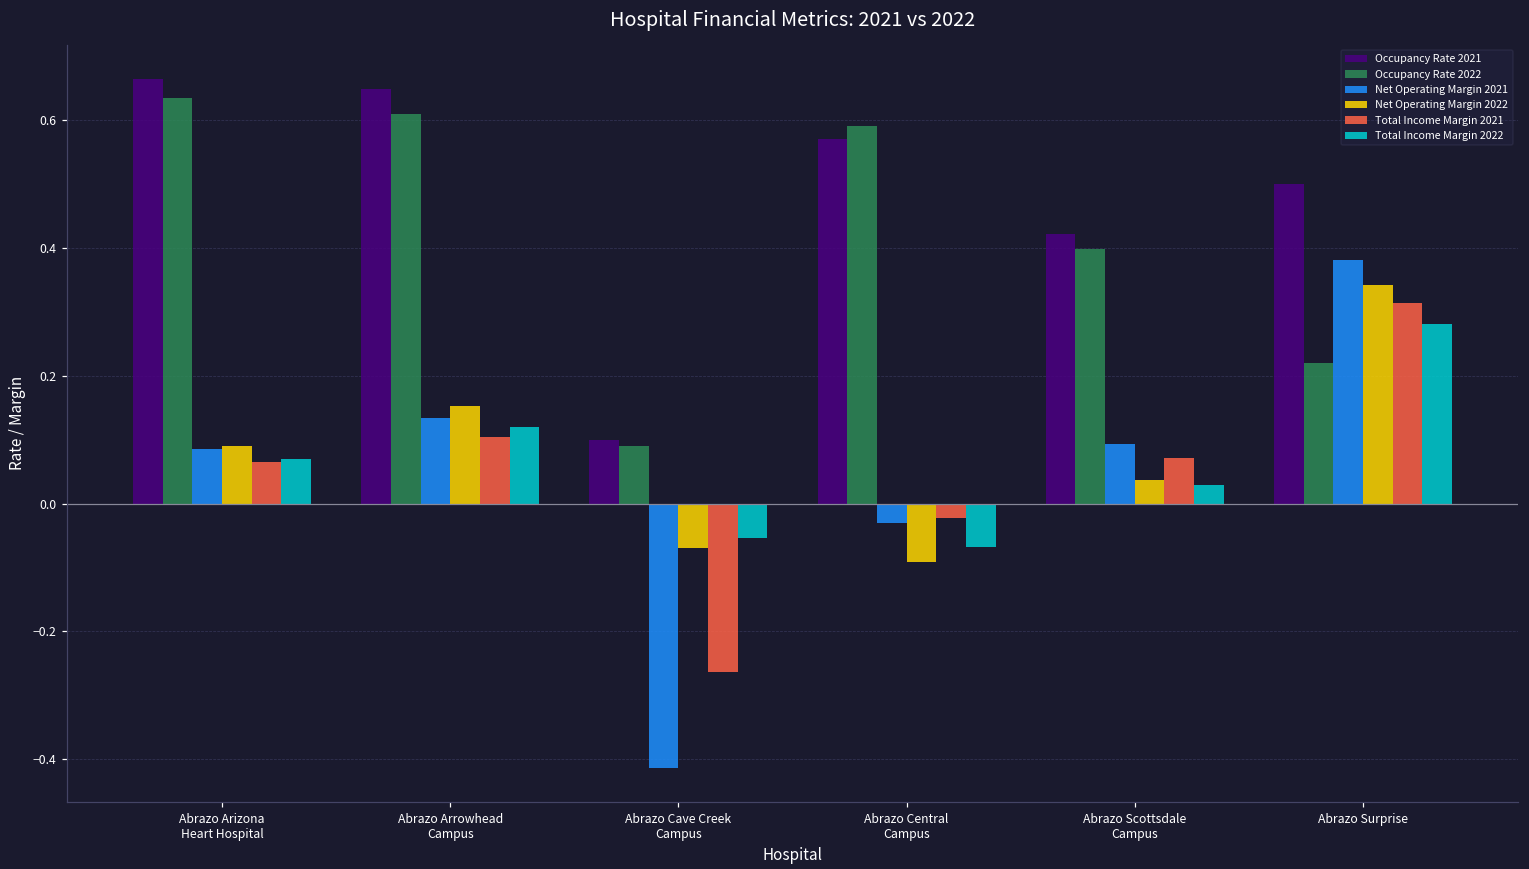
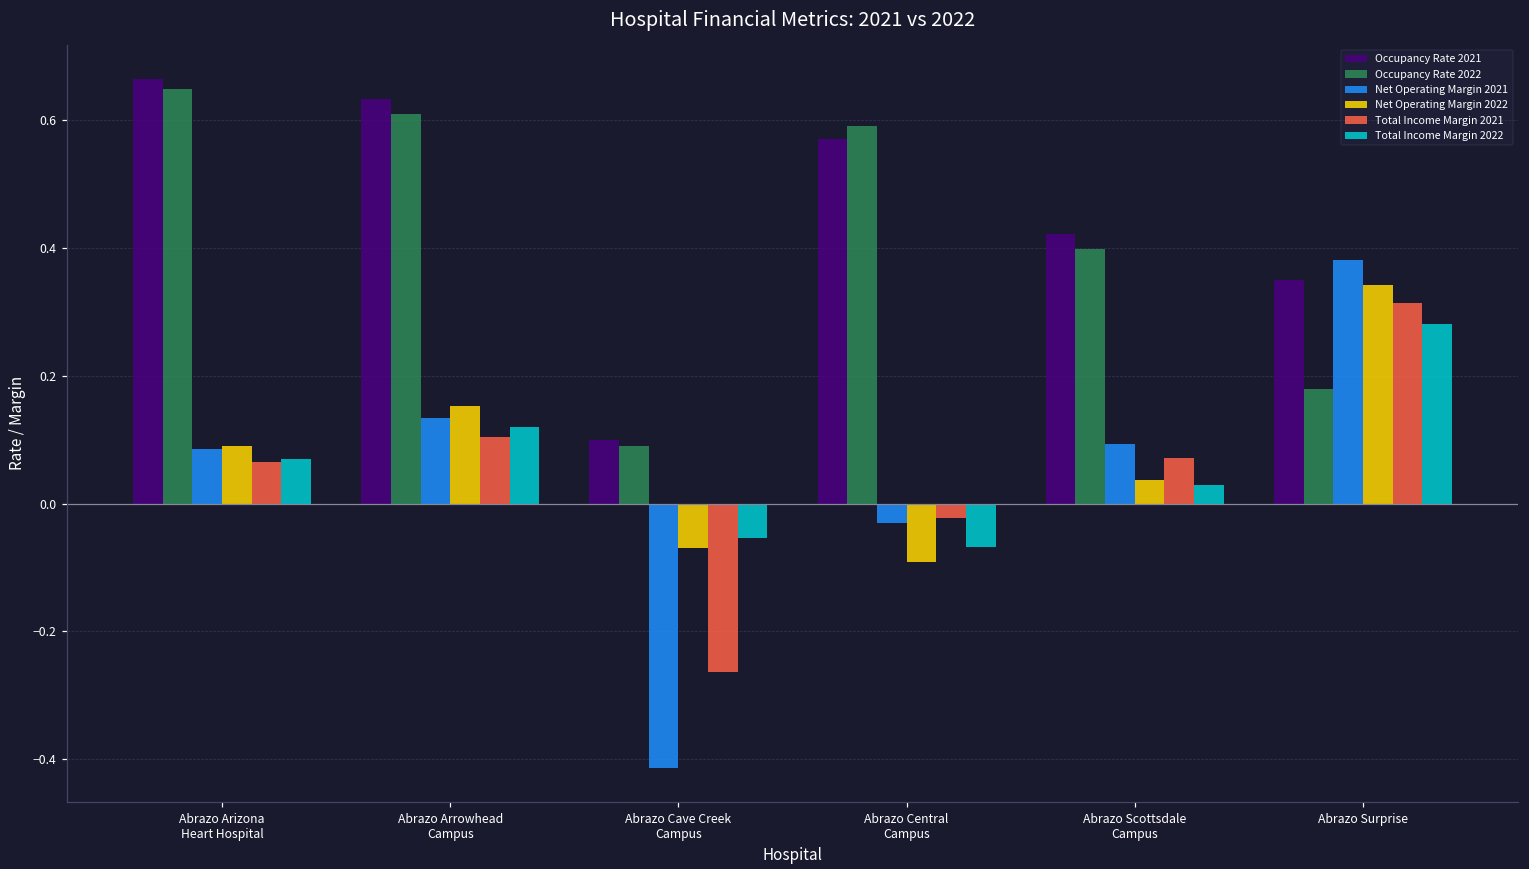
  {
    "Occupancy Rate 2021": {
      "Abrazo Arizona Heart Hospital": 0.66,
-     "Abrazo Arrowhead Campus": 0.65,
+     "Abrazo Arrowhead Campus": 0.63,
      "Abrazo Cave Creek Campus": 0.10,
      "Abrazo Central Campus": 0.57,
      "Abrazo Scottsdale Campus": 0.42,
-     "Abrazo Surprise": 0.50
+     "Abrazo Surprise": 0.35
    },
    "Occupancy Rate 2022": {
-     "Abrazo Arizona Heart Hospital": 0.64,
+     "Abrazo Arizona Heart Hospital": 0.65,
      "Abrazo Arrowhead Campus": 0.61,
      "Abrazo Cave Creek Campus": 0.09,
      "Abrazo Central Campus": 0.59,
      "Abrazo Scottsdale Campus": 0.40,
-     "Abrazo Surprise": 0.22
+     "Abrazo Surprise": 0.18
    },
    "Net Operating Margin 2021": {
      "Abrazo Arizona Heart Hospital": 0.09,
      "Abrazo Arrowhead Campus": 0.13,
      "Abrazo Cave Creek Campus": -0.41,
      "Abrazo Central Campus": -0.03,
      "Abrazo Scottsdale Campus": 0.09,
      "Abrazo Surprise": 0.38
    },
    "Net Operating Margin 2022": {
      "Abrazo Arizona Heart Hospital": 0.09,
      "Abrazo Arrowhead Campus": 0.15,
      "Abrazo Cave Creek Campus": -0.07,
      "Abrazo Central Campus": -0.09,
      "Abrazo Scottsdale Campus": 0.04,
      "Abrazo Surprise": 0.34
    },
    "Total Income Margin 2021": {
      "Abrazo Arizona Heart Hospital": 0.07,
      "Abrazo Arrowhead Campus": 0.10,
      "Abrazo Cave Creek Campus": -0.26,
      "Abrazo Central Campus": -0.02,
      "Abrazo Scottsdale Campus": 0.07,
      "Abrazo Surprise": 0.31
    },
    "Total Income Margin 2022": {
      "Abrazo Arizona Heart Hospital": 0.07,
      "Abrazo Arrowhead Campus": 0.12,
      "Abrazo Cave Creek Campus": -0.05,
      "Abrazo Central Campus": -0.07,
      "Abrazo Scottsdale Campus": 0.03,
      "Abrazo Surprise": 0.28
    }
  }
